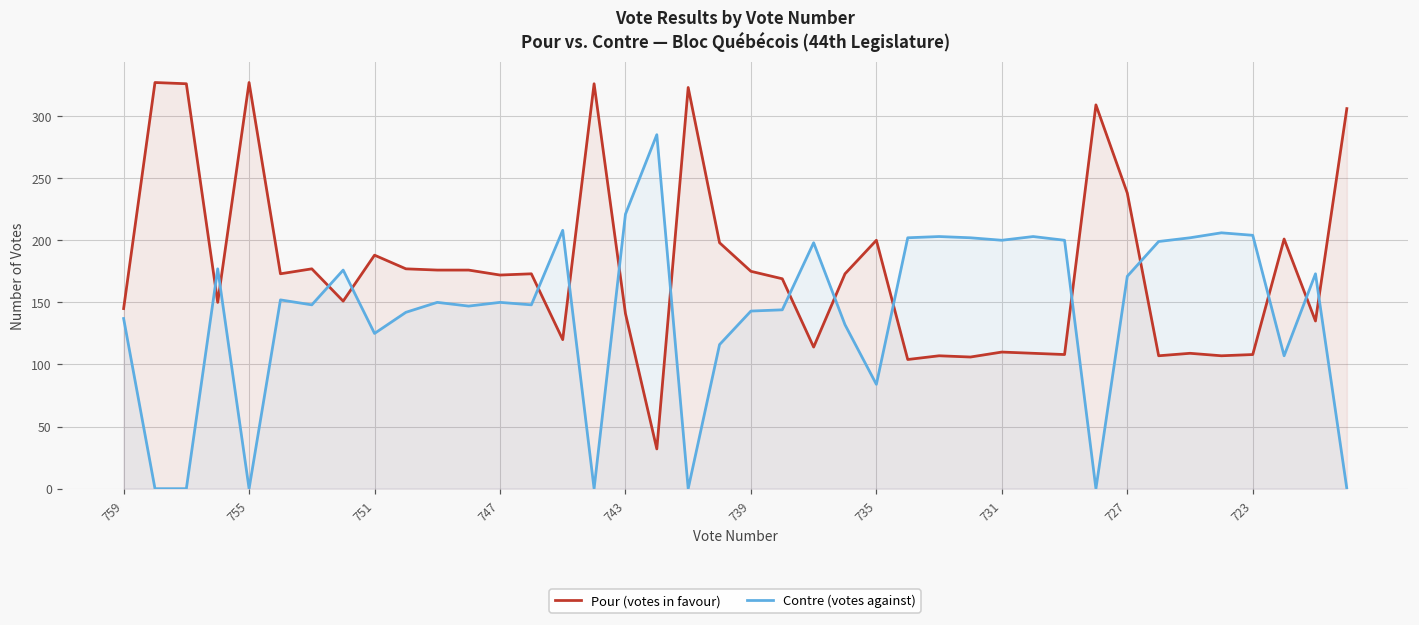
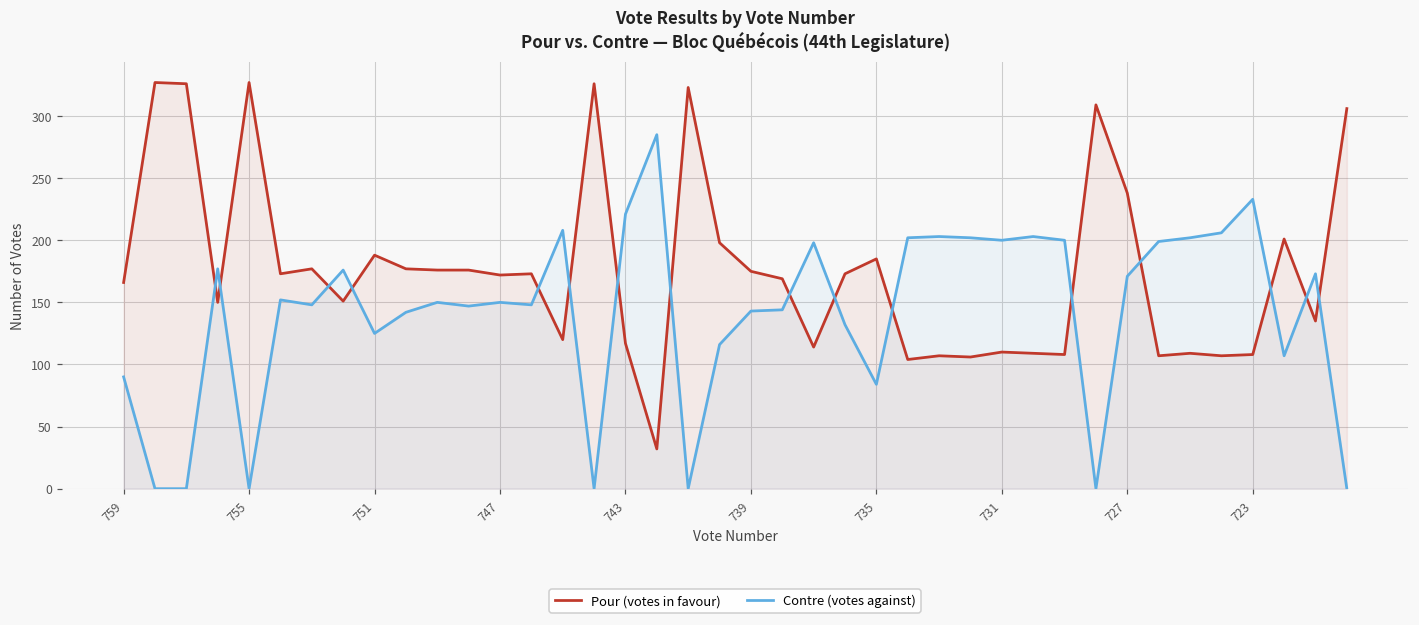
  {
    "Pour (votes in favour)": {
-     "759": 145,
+     "759": 166,
      "755": 327,
      "751": 188,
      "747": 172,
-     "743": 141,
+     "743": 117,
      "739": 175,
-     "735": 200,
+     "735": 185,
      "731": 110,
      "727": 238,
      "723": 108
    },
    "Contre (votes against)": {
-     "759": 137,
+     "759": 90,
      "755": 0,
      "751": 125,
      "747": 150,
      "743": 221,
      "739": 143,
      "735": 84,
      "731": 200,
      "727": 171,
-     "723": 204
+     "723": 233
    }
  }
